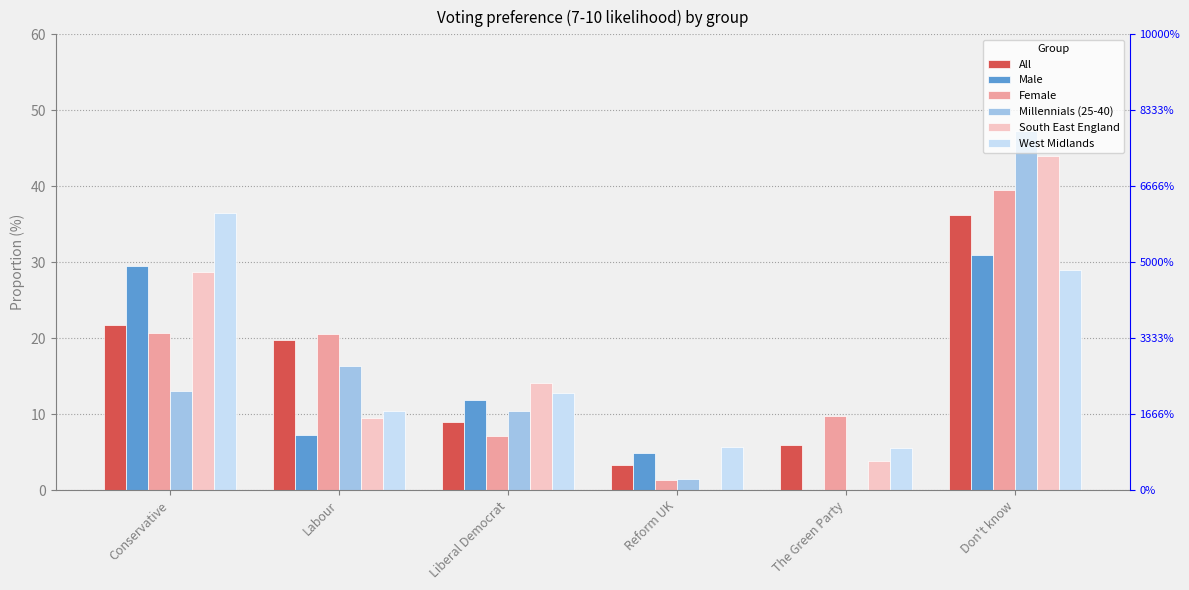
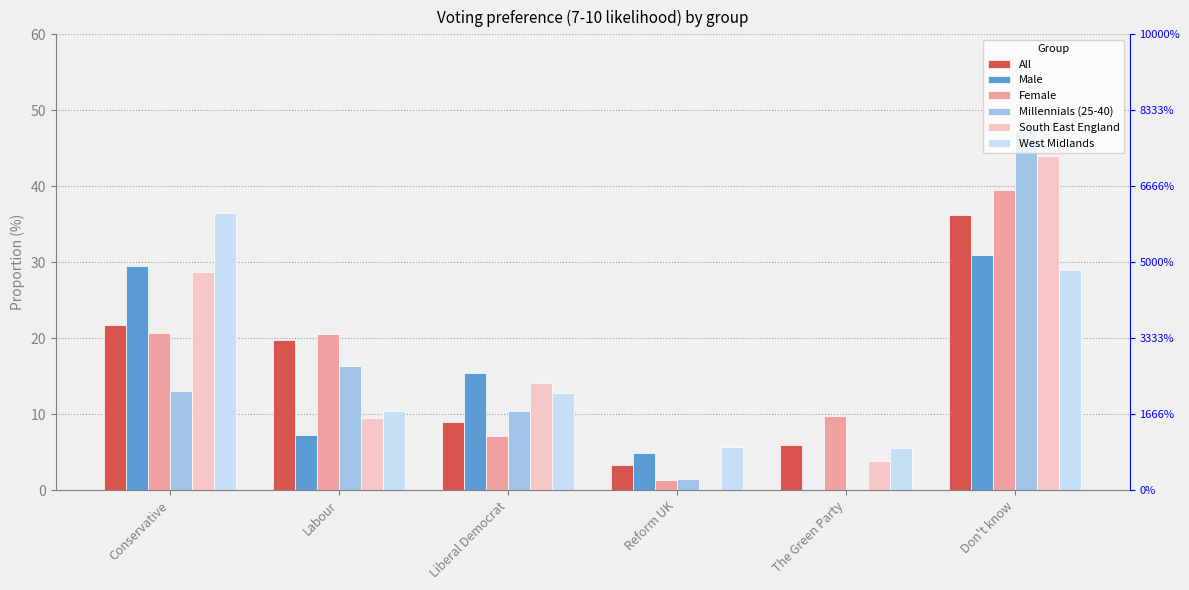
  {
    "All": {
      "Conservative": 22,
      "Labour": 20,
      "Liberal Democrat": 9,
      "Reform UK": 3,
      "The Green Party": 6,
      "Don't know": 36
    },
    "Male": {
      "Conservative": 29,
      "Labour": 7,
-     "Liberal Democrat": 12,
+     "Liberal Democrat": 15,
      "Reform UK": 5,
      "The Green Party": 0,
      "Don't know": 31
    }
  }
